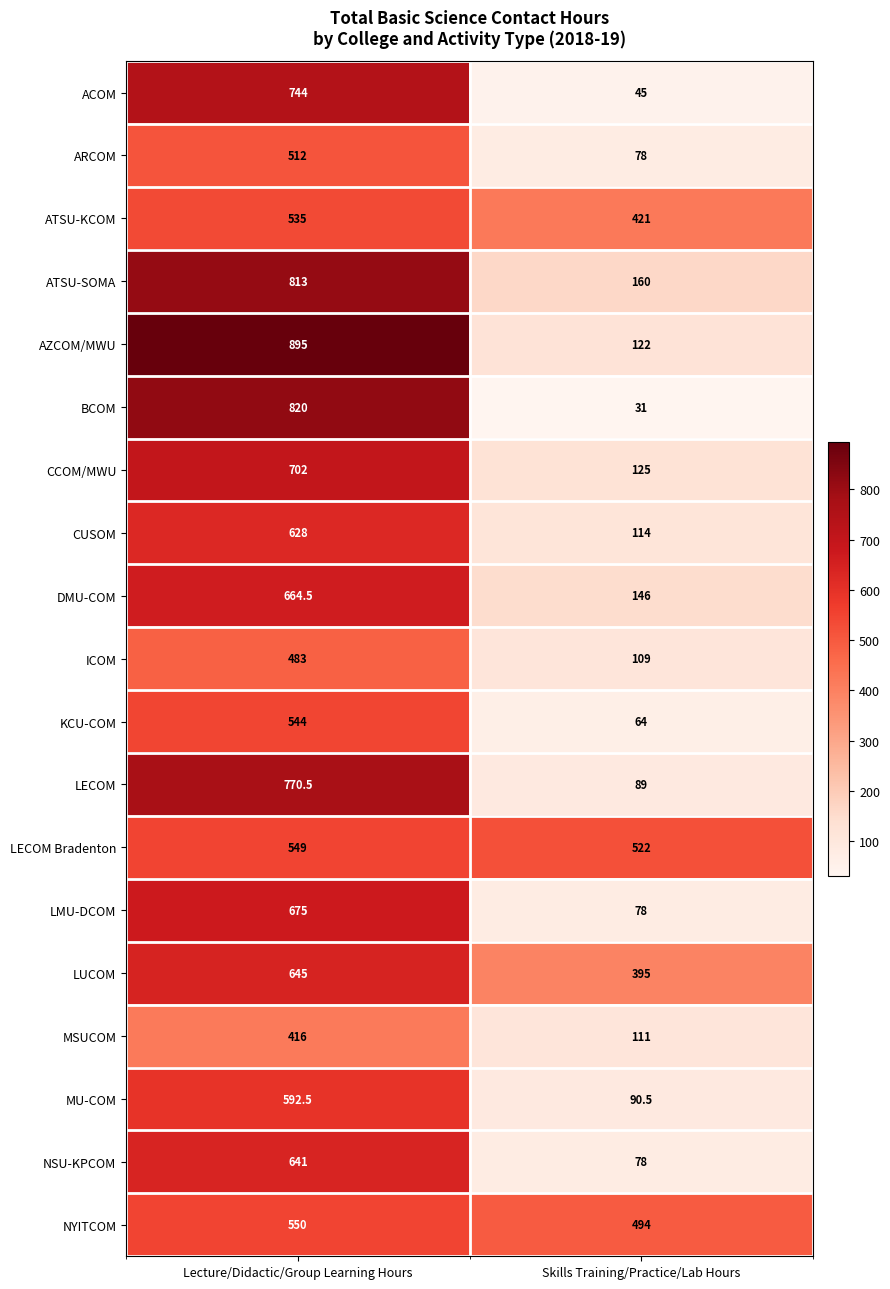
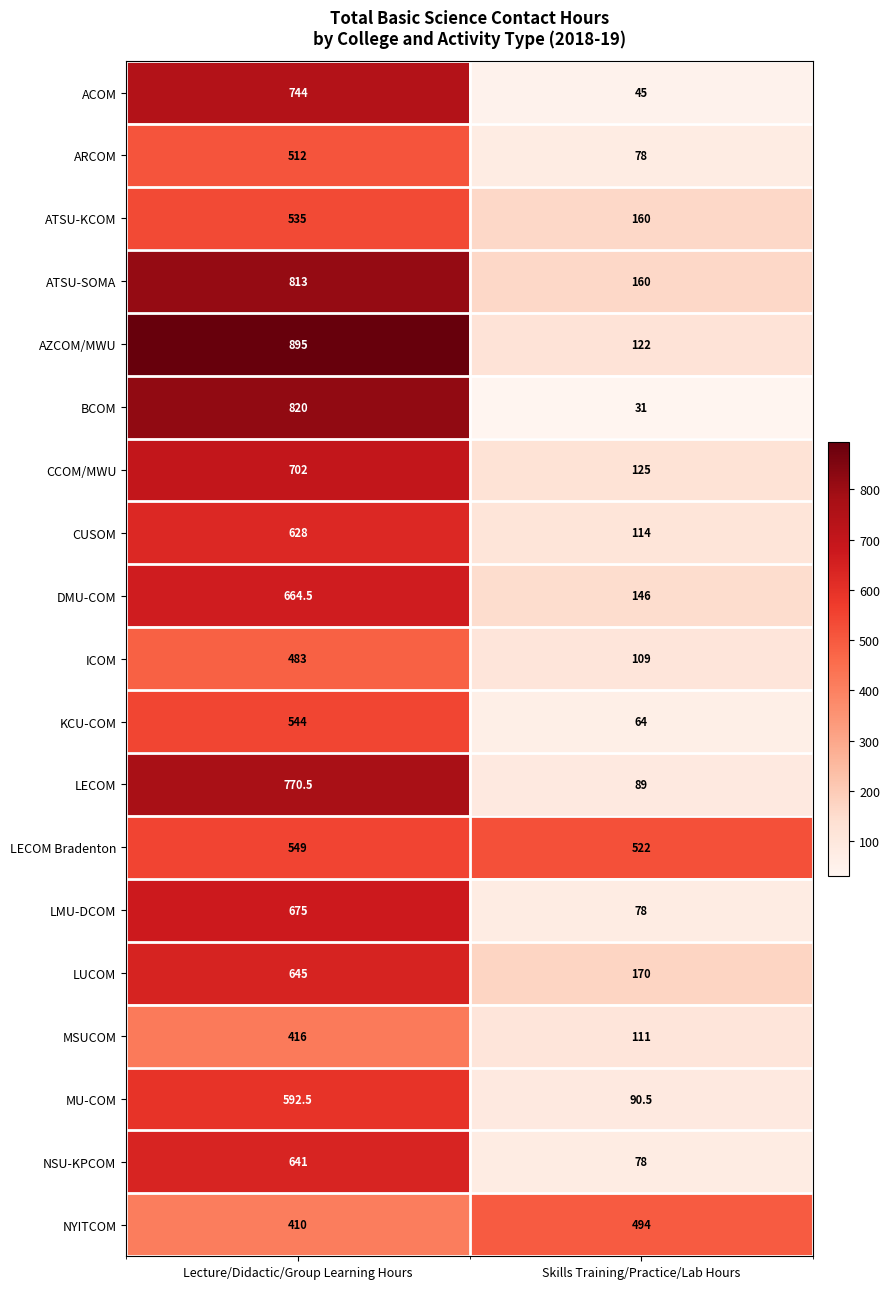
  {
    "ACOM": {
      "Lecture/Didactic/Group Learning Hours": 744,
      "Skills Training/Practice/Lab Hours": 45
    },
    "ARCOM": {
      "Lecture/Didactic/Group Learning Hours": 512,
      "Skills Training/Practice/Lab Hours": 78
    },
    "ATSU-KCOM": {
      "Lecture/Didactic/Group Learning Hours": 535,
-     "Skills Training/Practice/Lab Hours": 421
+     "Skills Training/Practice/Lab Hours": 160
    },
    "ATSU-SOMA": {
      "Lecture/Didactic/Group Learning Hours": 813,
      "Skills Training/Practice/Lab Hours": 160
    },
    "AZCOM/MWU": {
      "Lecture/Didactic/Group Learning Hours": 895,
      "Skills Training/Practice/Lab Hours": 122
    },
    "BCOM": {
      "Lecture/Didactic/Group Learning Hours": 820,
      "Skills Training/Practice/Lab Hours": 31
    },
    "CCOM/MWU": {
      "Lecture/Didactic/Group Learning Hours": 702,
      "Skills Training/Practice/Lab Hours": 125
    },
    "CUSOM": {
      "Lecture/Didactic/Group Learning Hours": 628,
      "Skills Training/Practice/Lab Hours": 114
    },
    "DMU-COM": {
      "Lecture/Didactic/Group Learning Hours": 664.5,
      "Skills Training/Practice/Lab Hours": 146
    },
    "ICOM": {
      "Lecture/Didactic/Group Learning Hours": 483,
      "Skills Training/Practice/Lab Hours": 109
    },
    "KCU-COM": {
      "Lecture/Didactic/Group Learning Hours": 544,
      "Skills Training/Practice/Lab Hours": 64
    },
    "LECOM": {
      "Lecture/Didactic/Group Learning Hours": 770.5,
      "Skills Training/Practice/Lab Hours": 89
    },
    "LECOM Bradenton": {
      "Lecture/Didactic/Group Learning Hours": 549,
      "Skills Training/Practice/Lab Hours": 522
    },
    "LMU-DCOM": {
      "Lecture/Didactic/Group Learning Hours": 675,
      "Skills Training/Practice/Lab Hours": 78
    },
    "LUCOM": {
      "Lecture/Didactic/Group Learning Hours": 645,
-     "Skills Training/Practice/Lab Hours": 395
+     "Skills Training/Practice/Lab Hours": 170
    },
    "MSUCOM": {
      "Lecture/Didactic/Group Learning Hours": 416,
      "Skills Training/Practice/Lab Hours": 111
    },
    "MU-COM": {
      "Lecture/Didactic/Group Learning Hours": 592.5,
      "Skills Training/Practice/Lab Hours": 90.5
    },
    "NSU-KPCOM": {
      "Lecture/Didactic/Group Learning Hours": 641,
      "Skills Training/Practice/Lab Hours": 78
    },
    "NYITCOM": {
-     "Lecture/Didactic/Group Learning Hours": 550,
+     "Lecture/Didactic/Group Learning Hours": 410,
      "Skills Training/Practice/Lab Hours": 494
    }
  }
